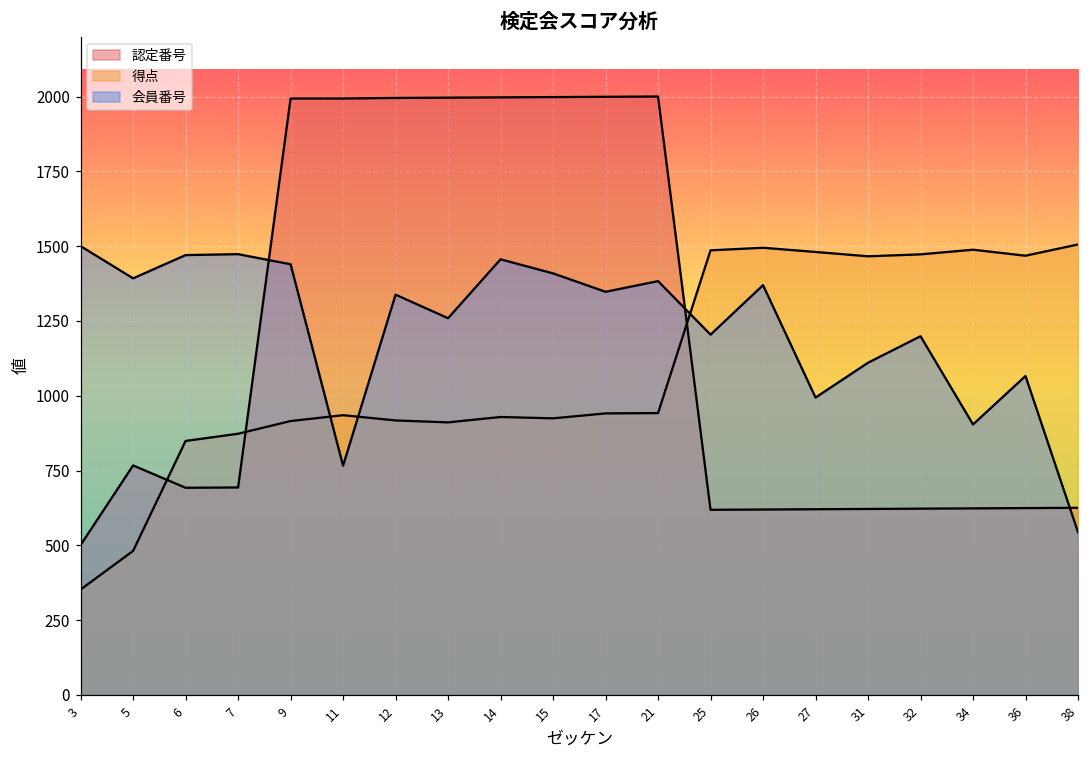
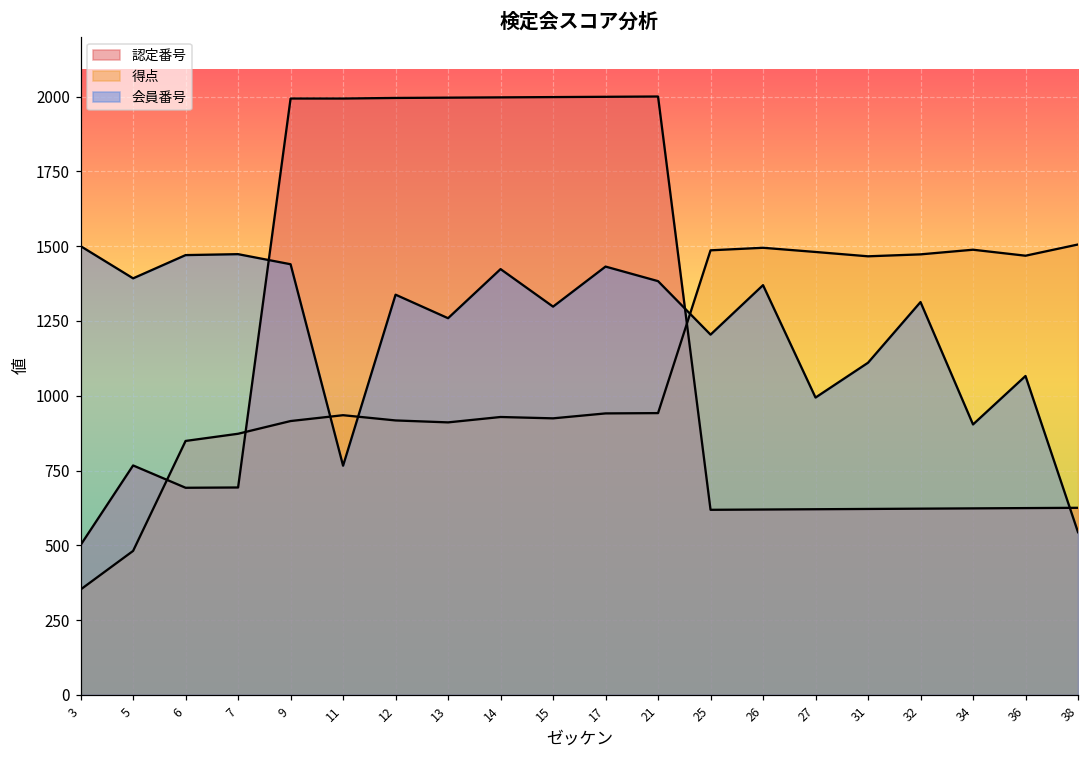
  {
    "会員番号": {
      "3": 1500,
      "5": 1390,
      "6": 1470,
      "7": 1470,
      "9": 1440,
      "11": 770,
      "12": 1340,
      "13": 1260,
-     "14": 1460,
-     "15": 1410,
-     "17": 1350,
+     "14": 1420,
+     "15": 1300,
+     "17": 1430,
      "21": 1380,
      "25": 1200,
      "26": 1370,
      "27": 990,
      "31": 1110,
-     "32": 1200,
+     "32": 1310,
      "34": 900,
      "36": 1070,
      "38": 540
    }
  }
